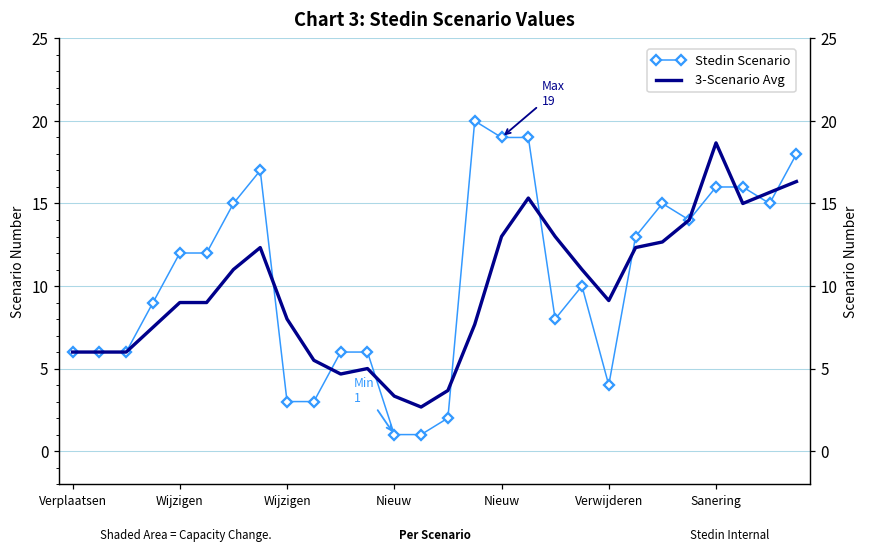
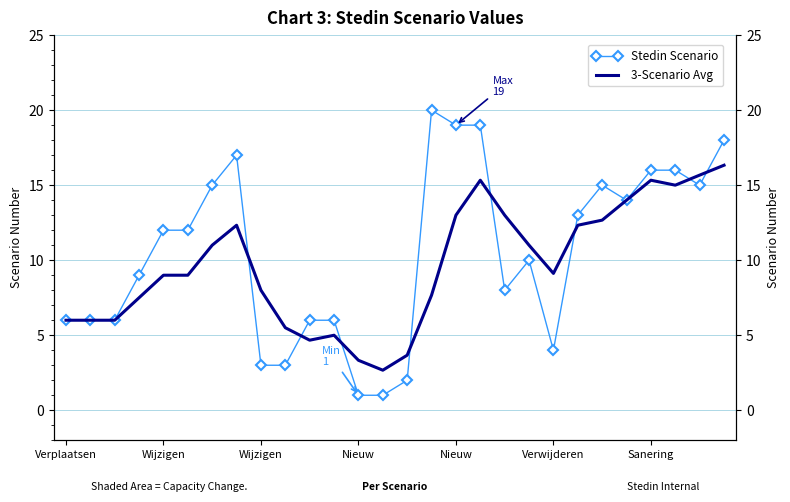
  {
    "Stedin Scenario": {
      "Verwijderen": 4.0,
      "Sanering": 16.0
    },
    "3-Scenario Avg": {
      "Verwijderen": 9.1,
-     "Sanering": 18.7
+     "Sanering": 15.3
    }
  }
